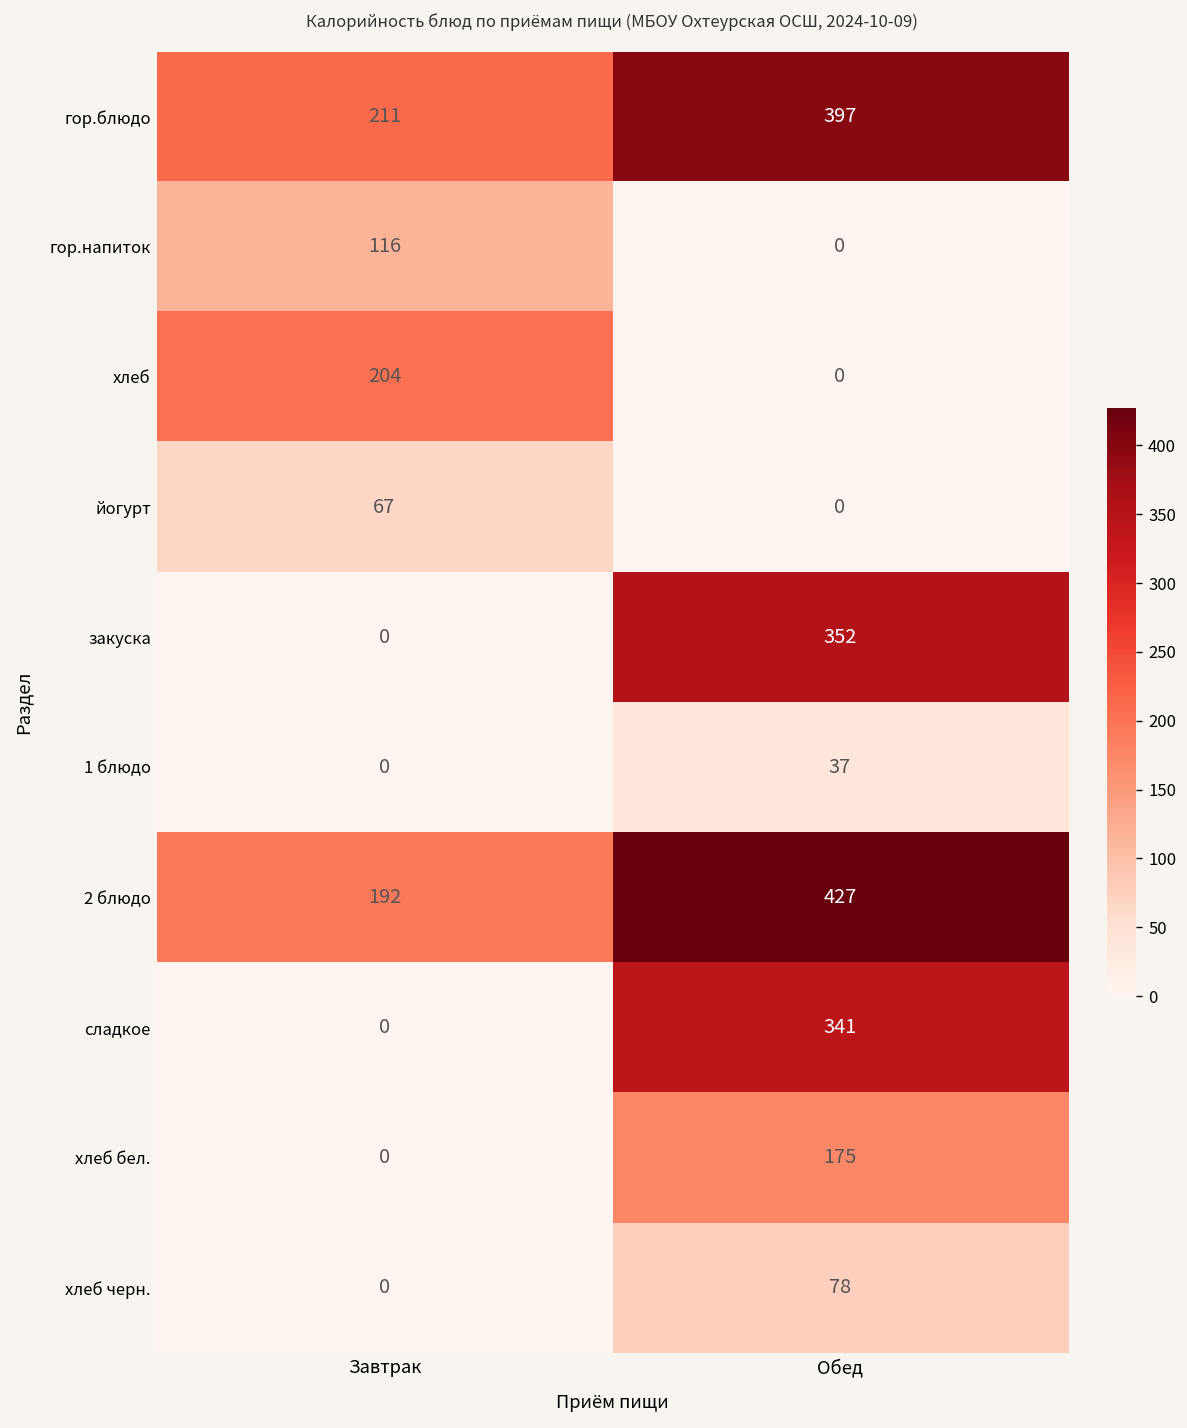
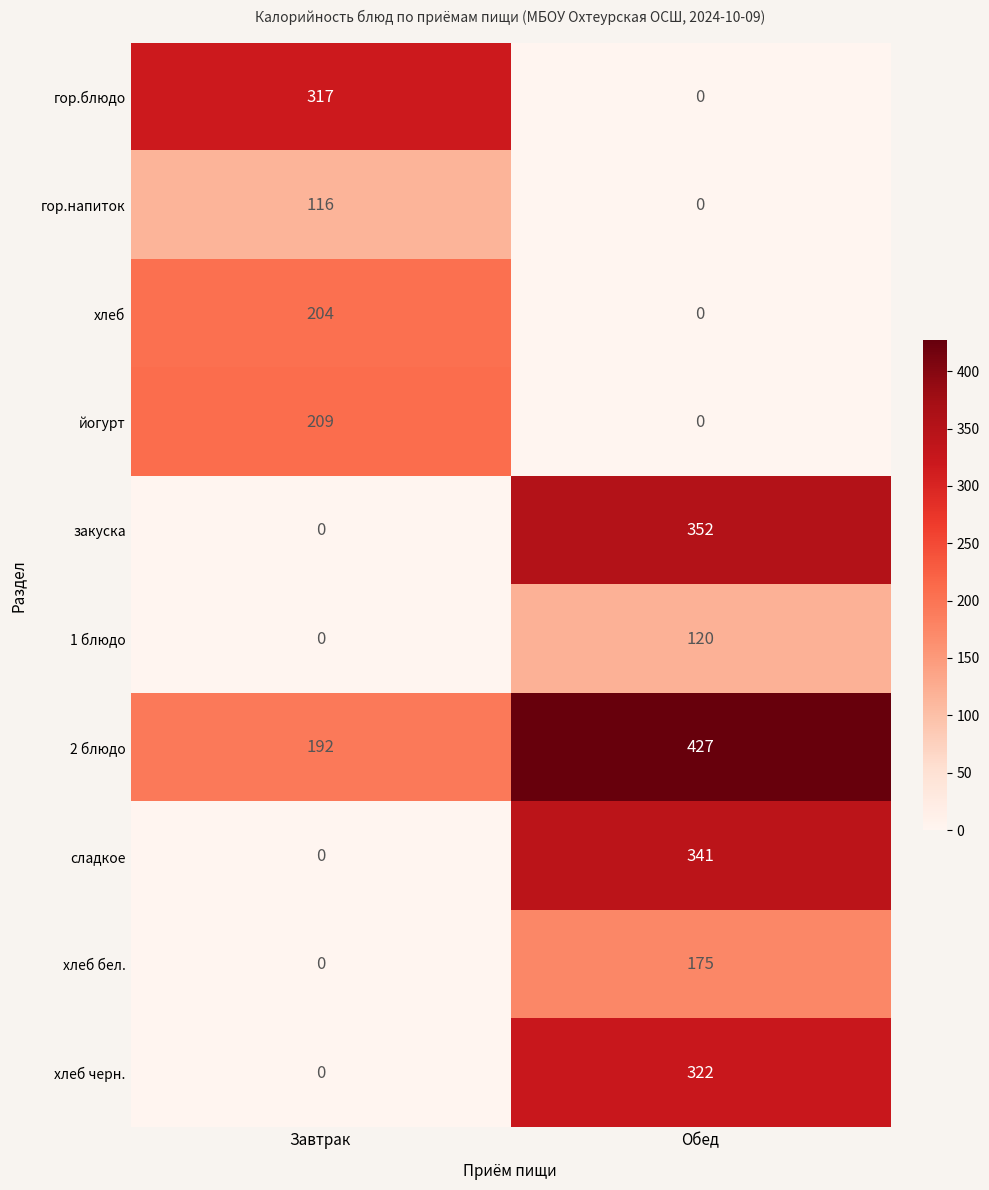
  {
    "гор.блюдо": {
-     "Завтрак": 211,
-     "Обед": 397
+     "Завтрак": 317,
+     "Обед": 0
    },
    "гор.напиток": {
      "Завтрак": 116,
      "Обед": 0
    },
    "хлеб": {
      "Завтрак": 204,
      "Обед": 0
    },
    "йогурт": {
-     "Завтрак": 67,
+     "Завтрак": 209,
      "Обед": 0
    },
    "закуска": {
      "Завтрак": 0,
      "Обед": 352
    },
    "1 блюдо": {
      "Завтрак": 0,
-     "Обед": 37
+     "Обед": 120
    },
    "2 блюдо": {
      "Завтрак": 192,
      "Обед": 427
    },
    "сладкое": {
      "Завтрак": 0,
      "Обед": 341
    },
    "хлеб бел.": {
      "Завтрак": 0,
      "Обед": 175
    },
    "хлеб черн.": {
      "Завтрак": 0,
-     "Обед": 78
+     "Обед": 322
    }
  }
